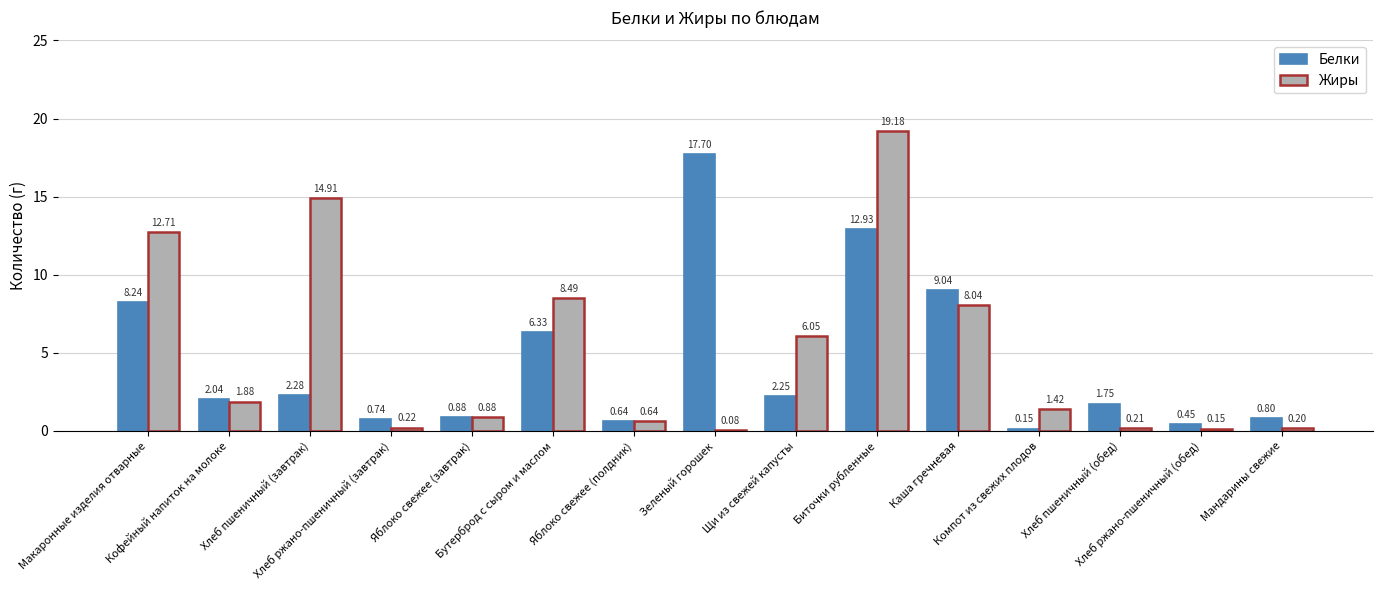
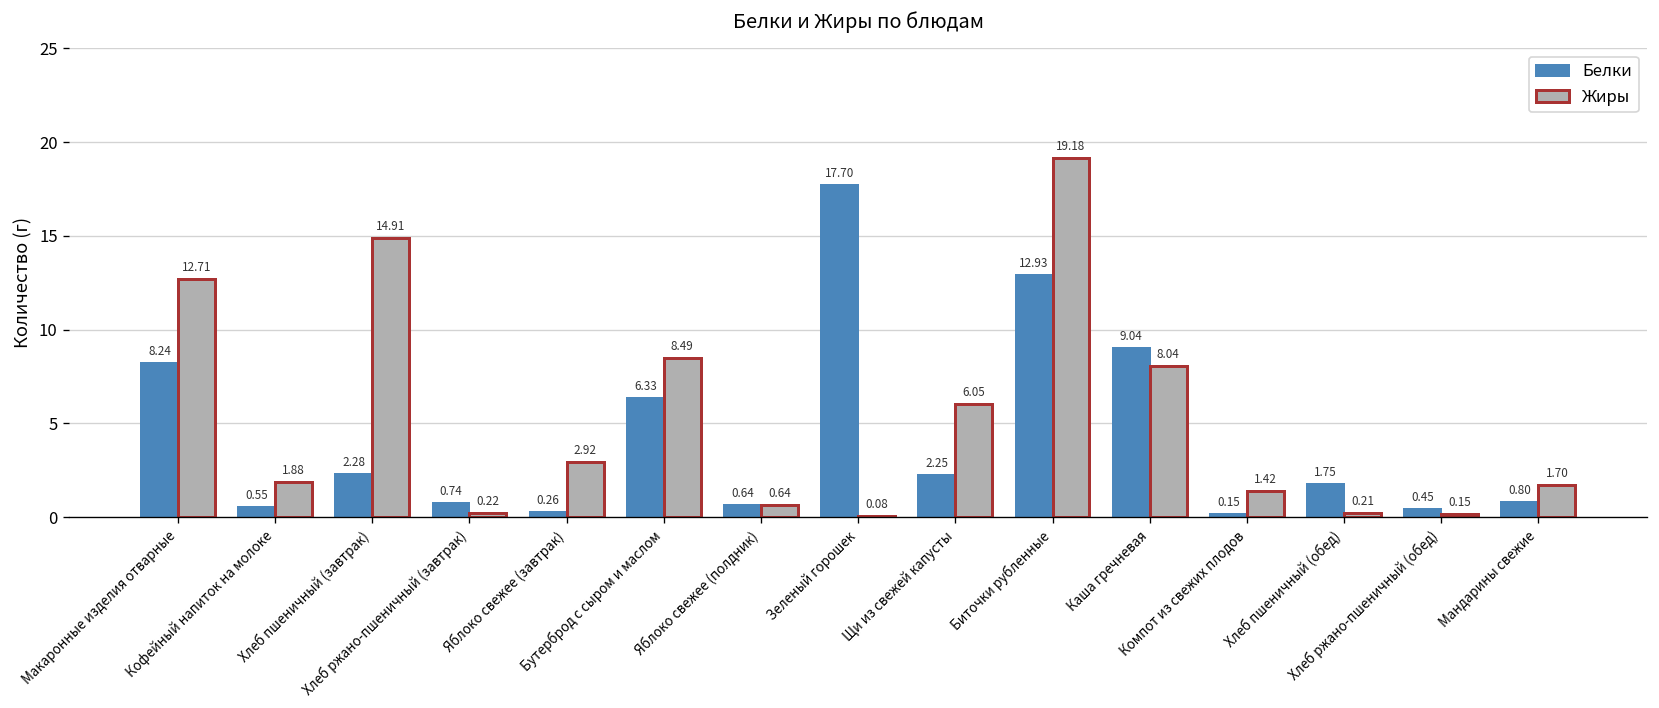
  {
    "Белки": {
      "Макаронные изделия отварные": 8.24,
-     "Кофейный напиток на молоке": 2.04,
+     "Кофейный напиток на молоке": 0.55,
      "Хлеб пшеничный (завтрак)": 2.28,
      "Хлеб ржано-пшеничный (завтрак)": 0.74,
-     "Яблоко свежее (завтрак)": 0.88,
+     "Яблоко свежее (завтрак)": 0.26,
      "Бутерброд с сыром и маслом": 6.33,
      "Яблоко свежее (полдник)": 0.64,
      "Зеленый горошек": 17.70,
      "Щи из свежей капусты": 2.25,
      "Биточки рубленные": 12.93,
      "Каша гречневая": 9.04,
      "Компот из свежих плодов": 0.15,
      "Хлеб пшеничный (обед)": 1.75,
      "Хлеб ржано-пшеничный (обед)": 0.45,
      "Мандарины свежие": 0.80
    },
    "Жиры": {
      "Макаронные изделия отварные": 12.71,
      "Кофейный напиток на молоке": 1.88,
      "Хлеб пшеничный (завтрак)": 14.91,
      "Хлеб ржано-пшеничный (завтрак)": 0.22,
-     "Яблоко свежее (завтрак)": 0.88,
+     "Яблоко свежее (завтрак)": 2.92,
      "Бутерброд с сыром и маслом": 8.49,
      "Яблоко свежее (полдник)": 0.64,
      "Зеленый горошек": 0.08,
      "Щи из свежей капусты": 6.05,
      "Биточки рубленные": 19.18,
      "Каша гречневая": 8.04,
      "Компот из свежих плодов": 1.42,
      "Хлеб пшеничный (обед)": 0.21,
      "Хлеб ржано-пшеничный (обед)": 0.15,
-     "Мандарины свежие": 0.20
+     "Мандарины свежие": 1.70
    }
  }
